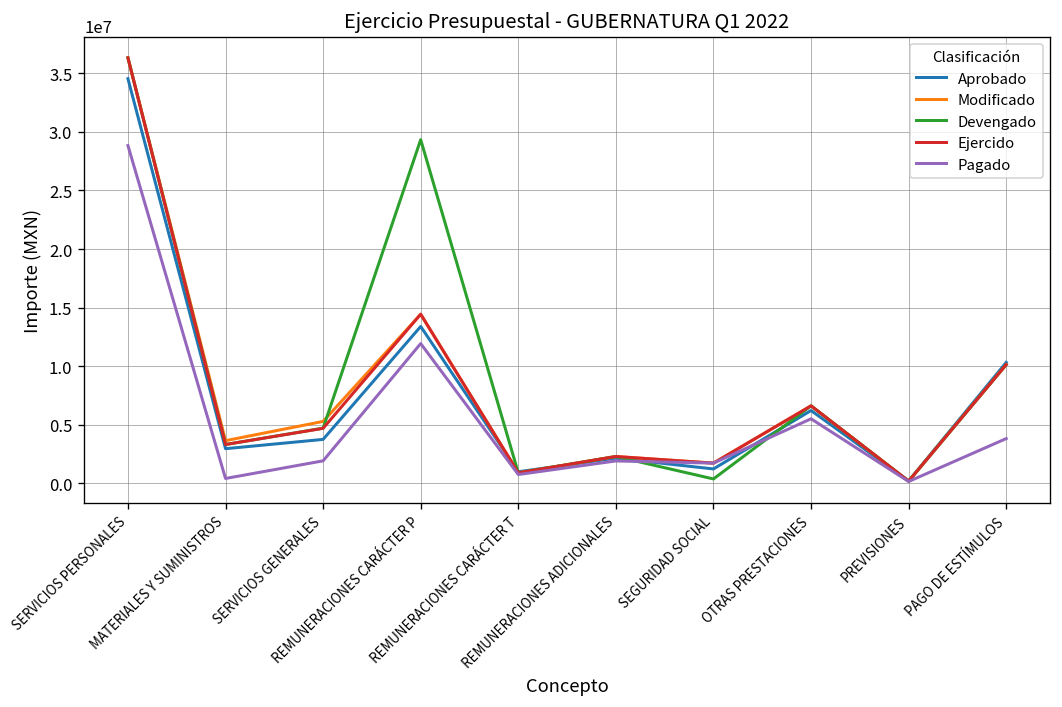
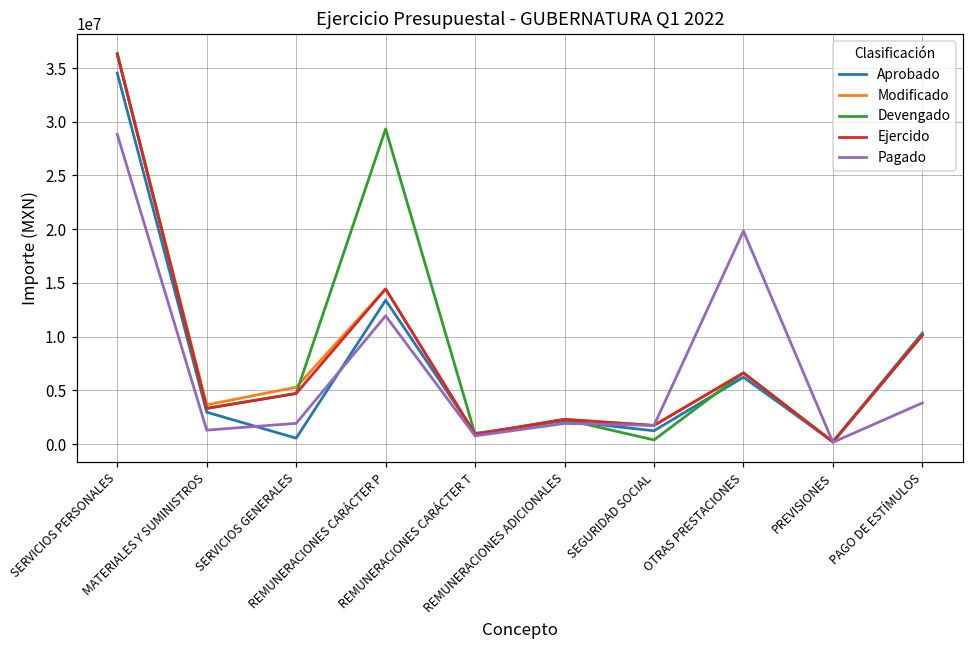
  {
    "Aprobado": {
      "SERVICIOS PERSONALES": 35000000,
      "MATERIALES Y SUMINISTROS": 3000000,
-     "SERVICIOS GENERALES": 4000000,
+     "SERVICIOS GENERALES": 1000000,
      "REMUNERACIONES CARÁCTER P": 13000000,
      "SEGURIDAD SOCIAL": 1000000,
      "OTRAS PRESTACIONES": 6000000
    },
    "Modificado": {
      "MATERIALES Y SUMINISTROS": 4000000,
      "SERVICIOS GENERALES": 5000000
    },
    "Devengado": {
      "REMUNERACIONES CARÁCTER P": 29000000,
      "SEGURIDAD SOCIAL": 0
    },
    "Pagado": {
      "SERVICIOS PERSONALES": 29000000,
-     "MATERIALES Y SUMINISTROS": 0,
+     "MATERIALES Y SUMINISTROS": 1000000,
      "SERVICIOS GENERALES": 2000000,
      "REMUNERACIONES CARÁCTER P": 12000000,
-     "OTRAS PRESTACIONES": 6000000,
+     "OTRAS PRESTACIONES": 20000000,
      "PAGO DE ESTÍMULOS": 4000000
    }
  }
